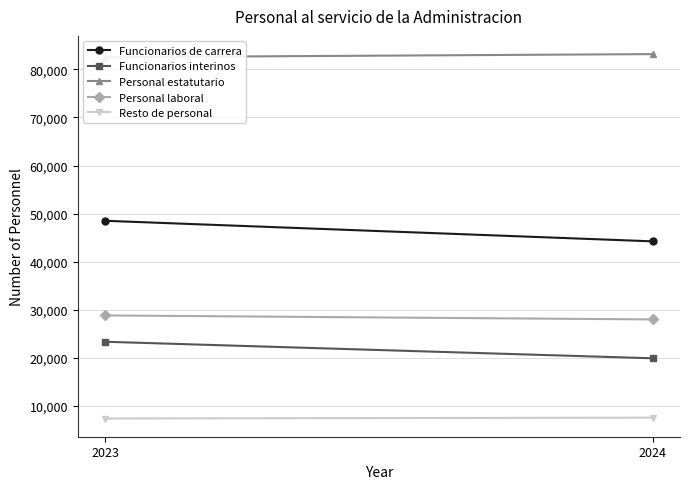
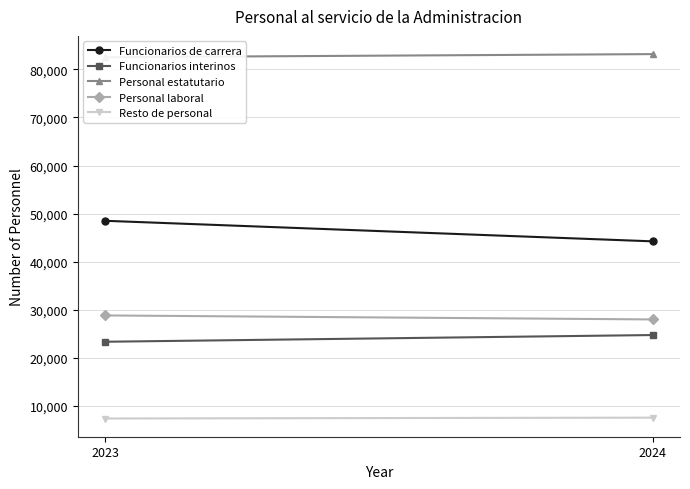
  {
    "Funcionarios de carrera": {
      "2023": "49,000",
      "2024": "44,000"
    },
    "Funcionarios interinos": {
      "2023": "23,000",
-     "2024": "20,000"
+     "2024": "25,000"
    }
  }
